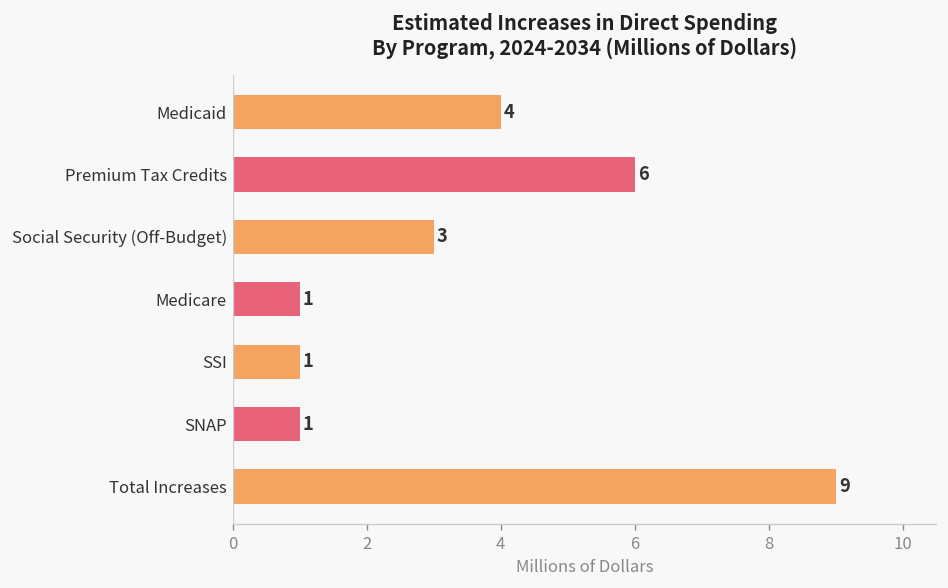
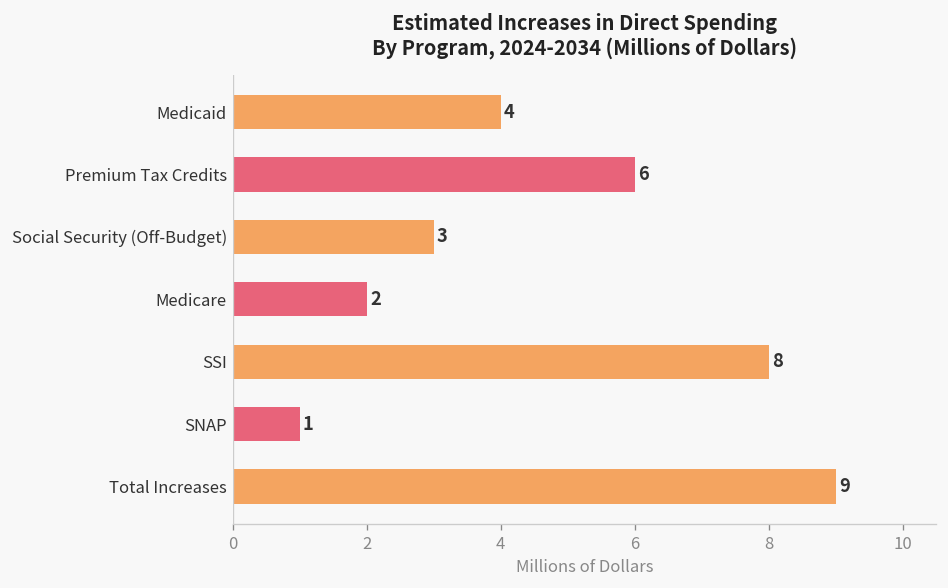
  {
    "Medicaid": 4,
    "Premium Tax Credits": 6,
    "Social Security (Off-Budget)": 3,
-   "Medicare": 1,
-   "SSI": 1,
+   "Medicare": 2,
+   "SSI": 8,
    "SNAP": 1,
    "Total Increases": 9
  }
